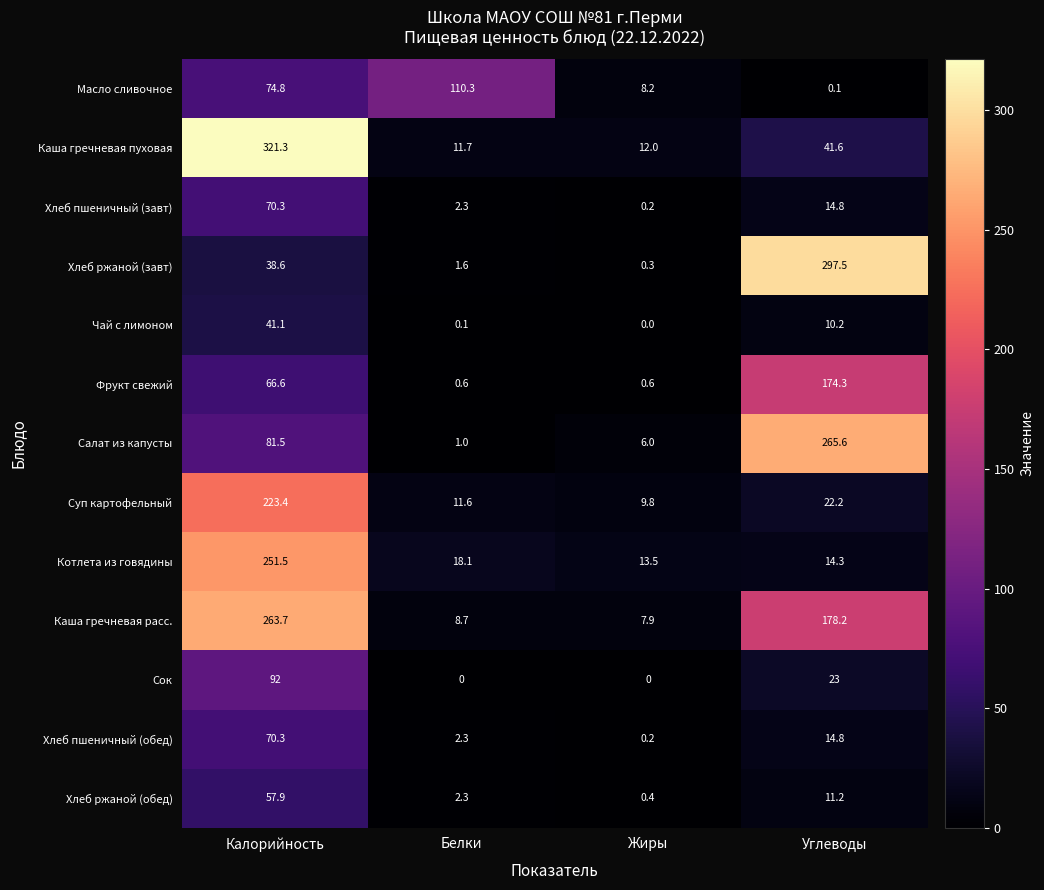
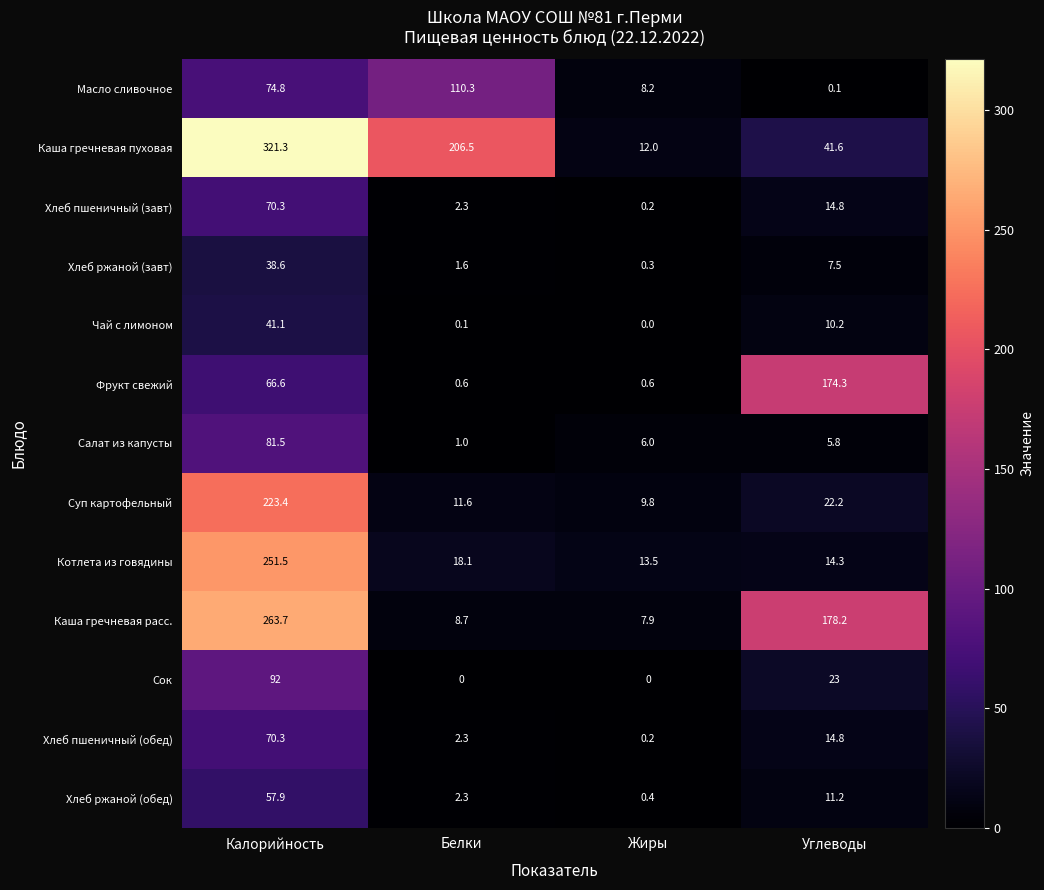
  {
    "Масло сливочное": {
      "Калорийность": 74.8,
      "Белки": 110.3,
      "Жиры": 8.2,
      "Углеводы": 0.1
    },
    "Каша гречневая пуховая": {
      "Калорийность": 321.3,
-     "Белки": 11.7,
+     "Белки": 206.5,
      "Жиры": 12.0,
      "Углеводы": 41.6
    },
    "Хлеб пшеничный (завт)": {
      "Калорийность": 70.3,
      "Белки": 2.3,
      "Жиры": 0.2,
      "Углеводы": 14.8
    },
    "Хлеб ржаной (завт)": {
      "Калорийность": 38.6,
      "Белки": 1.6,
      "Жиры": 0.3,
-     "Углеводы": 297.5
+     "Углеводы": 7.5
    },
    "Чай с лимоном": {
      "Калорийность": 41.1,
      "Белки": 0.1,
      "Жиры": 0.0,
      "Углеводы": 10.2
    },
    "Фрукт свежий": {
      "Калорийность": 66.6,
      "Белки": 0.6,
      "Жиры": 0.6,
      "Углеводы": 174.3
    },
    "Салат из капусты": {
      "Калорийность": 81.5,
      "Белки": 1.0,
      "Жиры": 6.0,
-     "Углеводы": 265.6
+     "Углеводы": 5.8
    },
    "Суп картофельный": {
      "Калорийность": 223.4,
      "Белки": 11.6,
      "Жиры": 9.8,
      "Углеводы": 22.2
    },
    "Котлета из говядины": {
      "Калорийность": 251.5,
      "Белки": 18.1,
      "Жиры": 13.5,
      "Углеводы": 14.3
    },
    "Каша гречневая расс.": {
      "Калорийность": 263.7,
      "Белки": 8.7,
      "Жиры": 7.9,
      "Углеводы": 178.2
    },
    "Сок": {
      "Калорийность": 92,
      "Белки": 0,
      "Жиры": 0,
      "Углеводы": 23
    },
    "Хлеб пшеничный (обед)": {
      "Калорийность": 70.3,
      "Белки": 2.3,
      "Жиры": 0.2,
      "Углеводы": 14.8
    },
    "Хлеб ржаной (обед)": {
      "Калорийность": 57.9,
      "Белки": 2.3,
      "Жиры": 0.4,
      "Углеводы": 11.2
    }
  }
